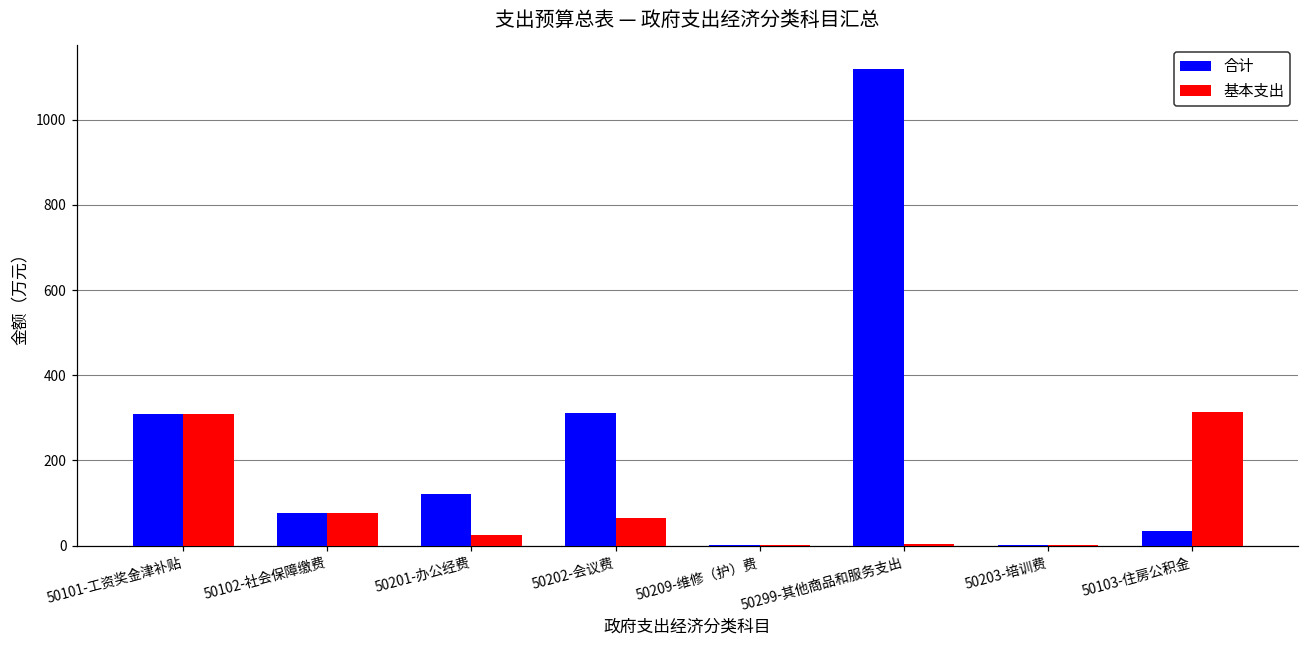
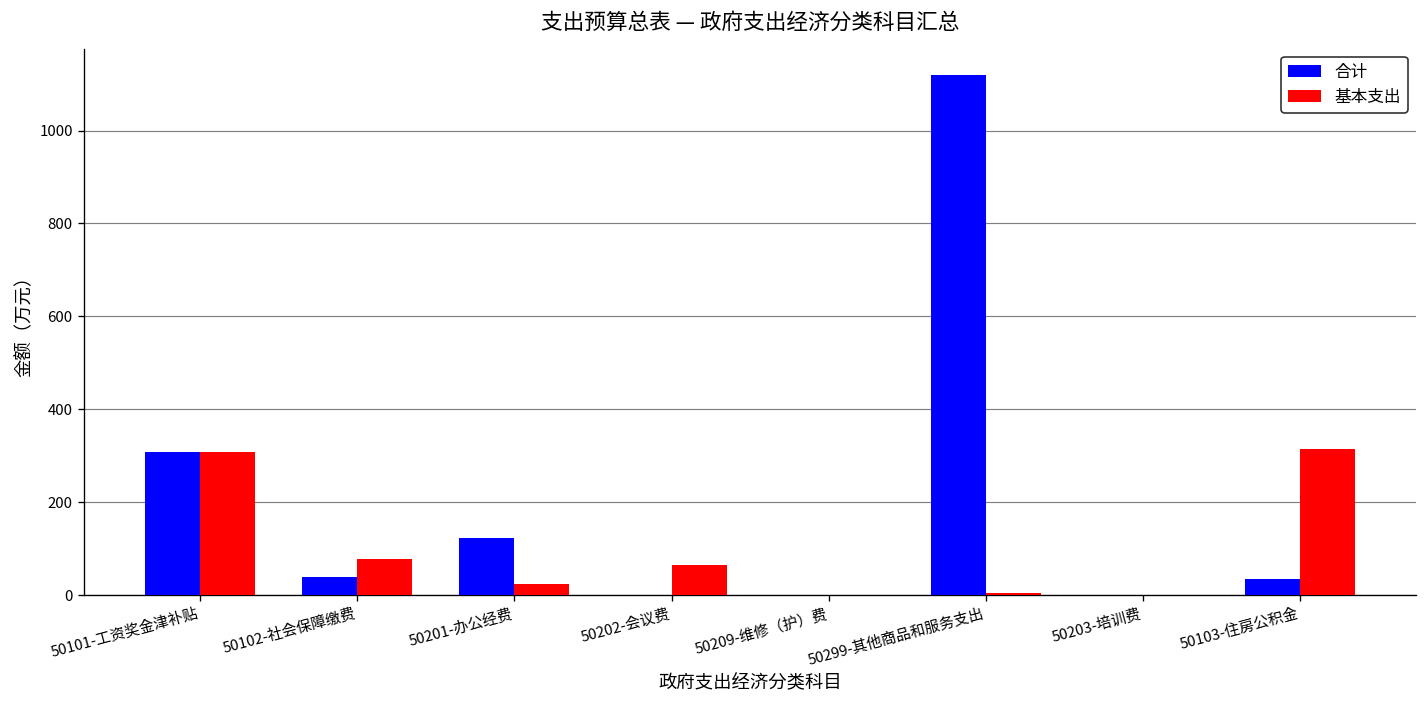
  {
    "合计": {
      "50101-工资奖金津补贴": 310,
-     "50102-社会保障缴费": 80,
+     "50102-社会保障缴费": 40,
      "50201-办公经费": 120,
-     "50202-会议费": 310,
+     "50202-会议费": 0,
      "50299-其他商品和服务支出": 1120,
      "50103-住房公积金": 30
    },
    "基本支出": {
      "50101-工资奖金津补贴": 310,
      "50102-社会保障缴费": 80,
      "50201-办公经费": 20,
      "50202-会议费": 60,
      "50103-住房公积金": 310
    }
  }
